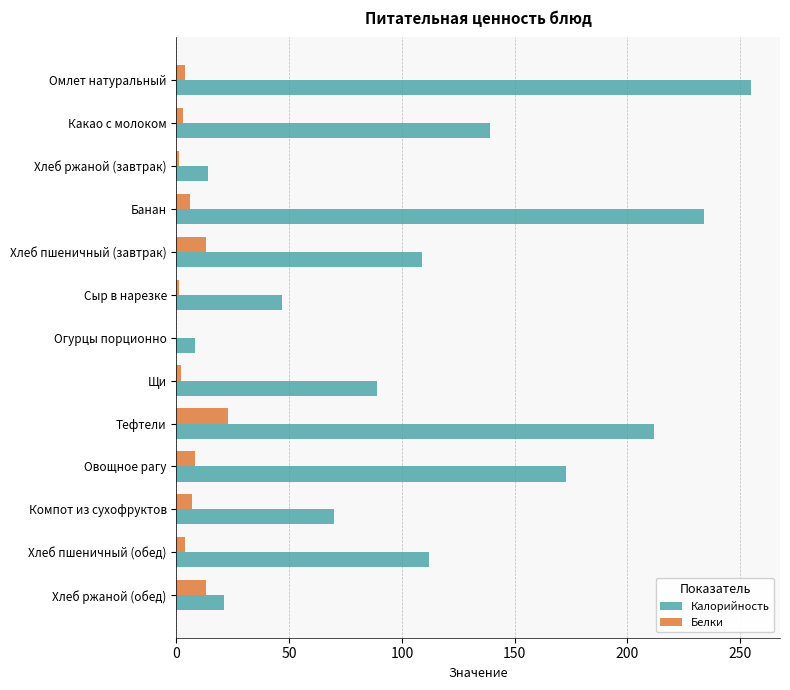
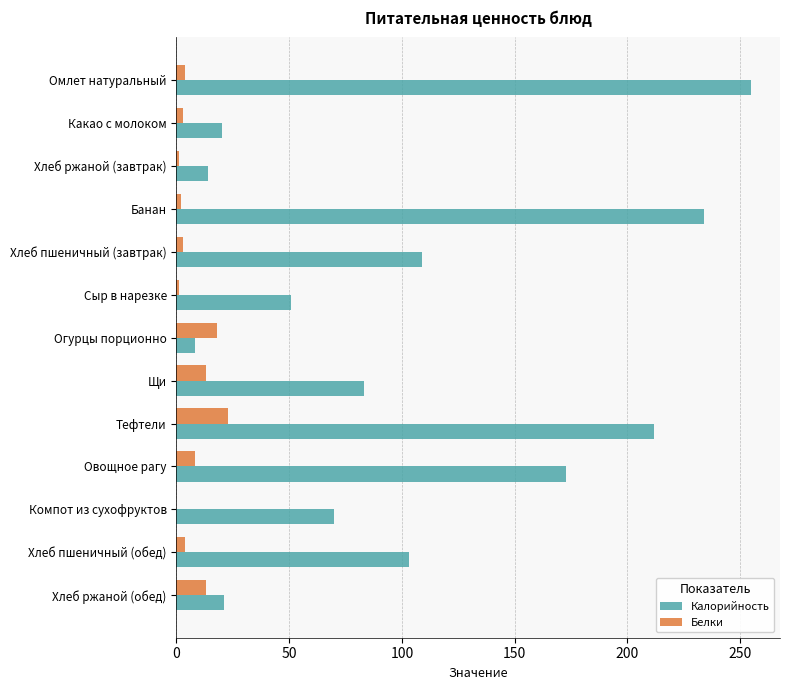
  {
    "Калорийность": {
      "Омлет натуральный": 255,
-     "Какао с молоком": 139,
+     "Какао с молоком": 20,
      "Хлеб ржаной (завтрак)": 14,
      "Банан": 234,
      "Хлеб пшеничный (завтрак)": 109,
-     "Сыр в нарезке": 47,
+     "Сыр в нарезке": 51,
      "Огурцы порционно": 8,
-     "Щи": 89,
+     "Щи": 83,
      "Тефтели": 212,
      "Овощное рагу": 173,
      "Компот из сухофруктов": 70,
-     "Хлеб пшеничный (обед)": 112,
+     "Хлеб пшеничный (обед)": 103,
      "Хлеб ржаной (обед)": 21
    },
    "Белки": {
      "Омлет натуральный": 4,
      "Какао с молоком": 3,
-     "Банан": 6,
-     "Хлеб пшеничный (завтрак)": 13,
-     "Огурцы порционно": 0,
-     "Щи": 2,
+     "Банан": 2,
+     "Хлеб пшеничный (завтрак)": 3,
+     "Огурцы порционно": 18,
+     "Щи": 13,
      "Тефтели": 23,
      "Овощное рагу": 8,
-     "Компот из сухофруктов": 7,
+     "Компот из сухофруктов": 0,
      "Хлеб пшеничный (обед)": 4,
      "Хлеб ржаной (обед)": 13
    }
  }
